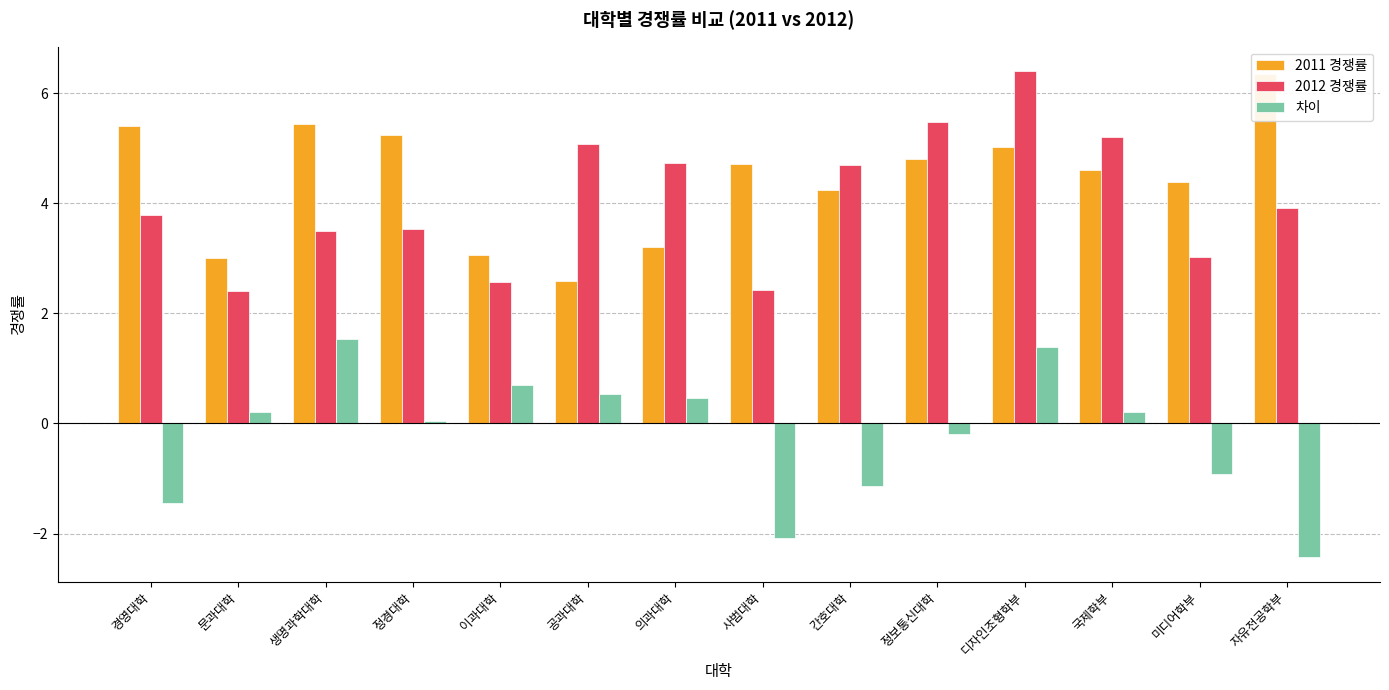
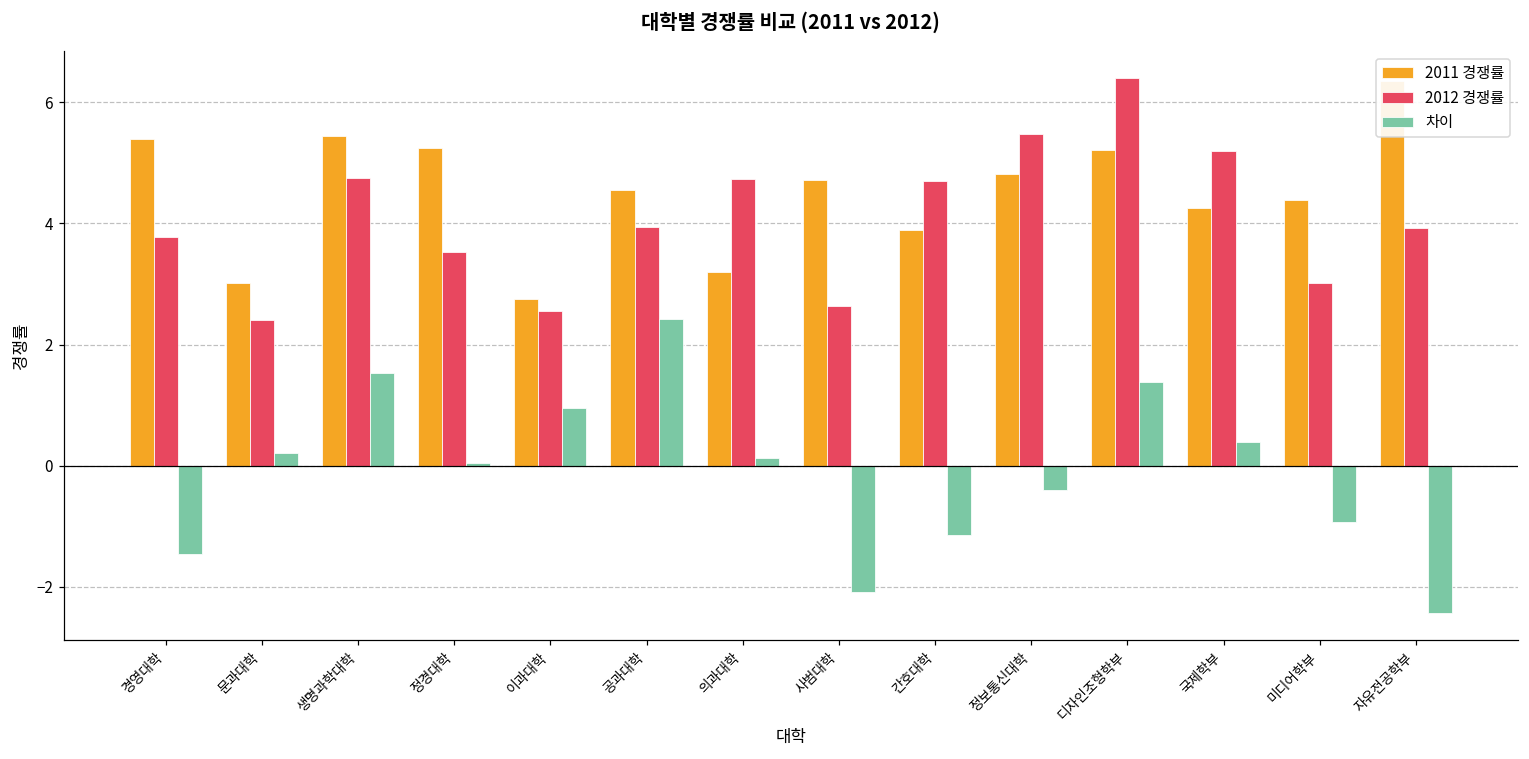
  {
    "2011 경쟁률": {
      "경영대학": 5.4,
      "문과대학": 3.0,
      "생명과학대학": 5.4,
      "정경대학": 5.2,
-     "이과대학": 3.1,
-     "공과대학": 2.6,
+     "이과대학": 2.8,
+     "공과대학": 4.6,
      "의과대학": 3.2,
      "사범대학": 4.7,
-     "간호대학": 4.2,
+     "간호대학": 3.9,
      "정보통신대학": 4.8,
-     "디자인조형학부": 5.0,
-     "국제학부": 4.6,
+     "디자인조형학부": 5.2,
+     "국제학부": 4.3,
      "미디어학부": 4.4
    },
    "2012 경쟁률": {
      "경영대학": 3.8,
      "문과대학": 2.4,
-     "생명과학대학": 3.5,
+     "생명과학대학": 4.8,
      "정경대학": 3.5,
      "이과대학": 2.6,
-     "공과대학": 5.1,
+     "공과대학": 4.0,
      "의과대학": 4.7,
-     "사범대학": 2.4,
+     "사범대학": 2.6,
      "간호대학": 4.7,
      "정보통신대학": 5.5,
      "디자인조형학부": 6.4,
      "국제학부": 5.2,
      "미디어학부": 3.0,
      "자유전공학부": 3.9
    },
    "차이": {
      "경영대학": -1.5,
      "문과대학": 0.2,
      "생명과학대학": 1.5,
-     "이과대학": 0.7,
-     "공과대학": 0.5,
-     "의과대학": 0.5,
+     "이과대학": 1.0,
+     "공과대학": 2.4,
+     "의과대학": 0.1,
      "사범대학": -2.1,
      "간호대학": -1.1,
-     "정보통신대학": -0.2,
+     "정보통신대학": -0.4,
      "디자인조형학부": 1.4,
-     "국제학부": 0.2,
+     "국제학부": 0.4,
      "미디어학부": -0.9,
      "자유전공학부": -2.4
    }
  }
